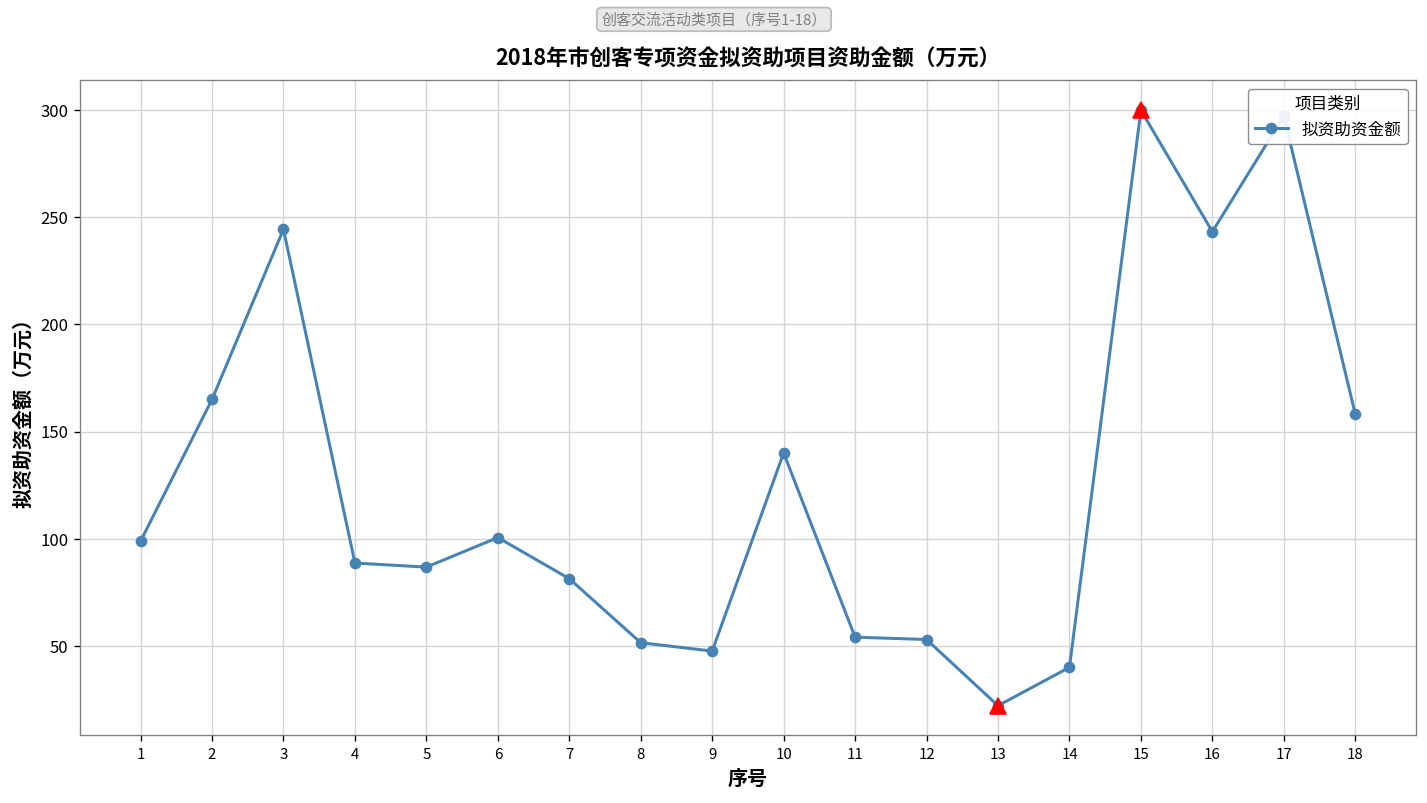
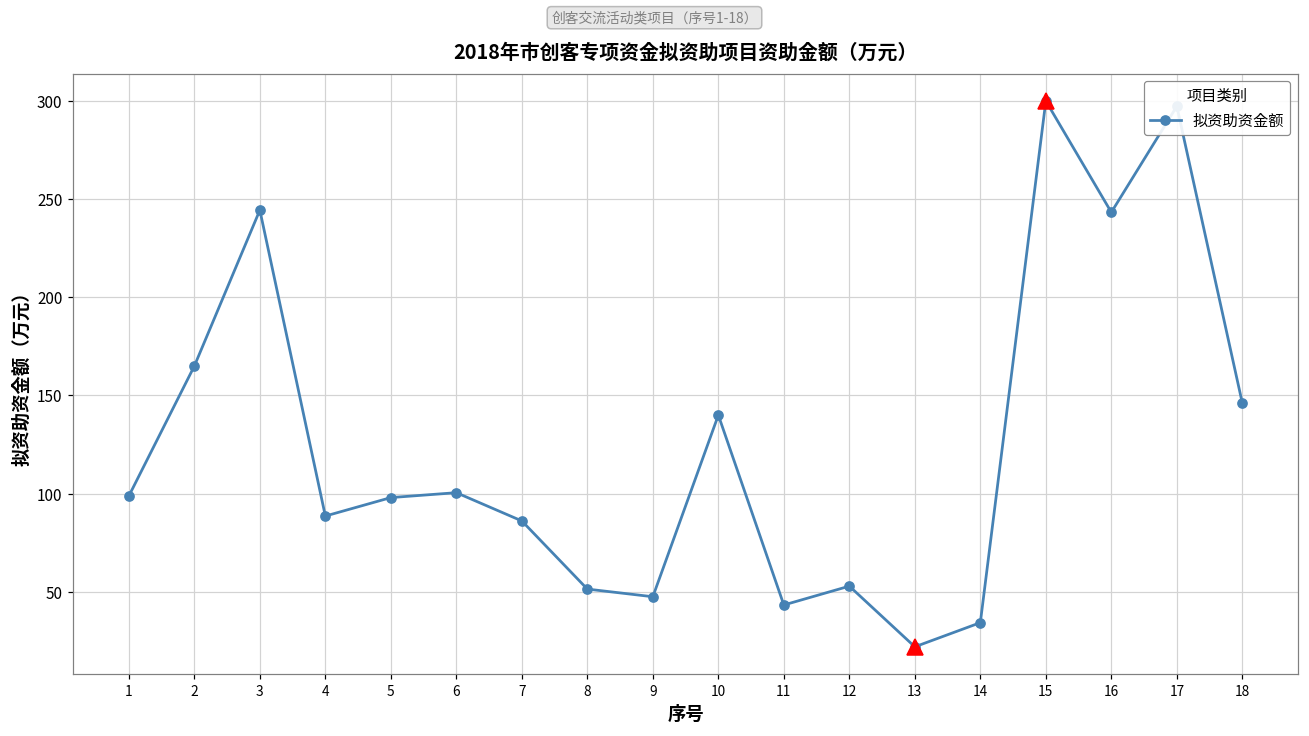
  {
    "拟资助资金额": {
      "1": 99,
      "2": 165,
      "3": 244,
      "4": 89,
-     "5": 87,
+     "5": 98,
      "6": 101,
-     "7": 81,
+     "7": 86,
      "8": 51,
      "9": 48,
      "10": 140,
-     "11": 54,
+     "11": 43,
      "12": 53,
-     "14": 40,
+     "14": 34,
      "16": 243,
-     "18": 158
+     "18": 146
    }
  }
